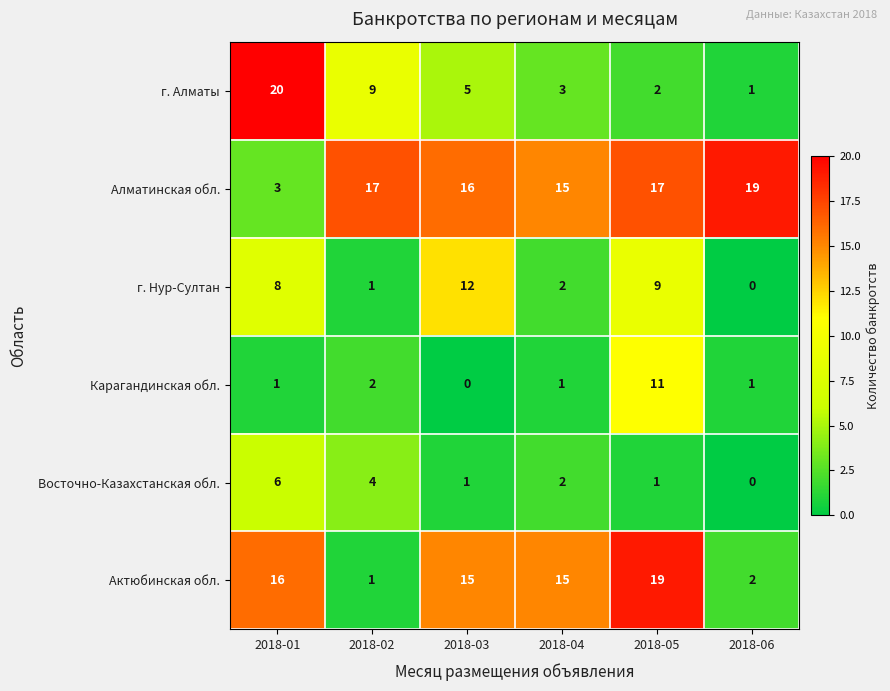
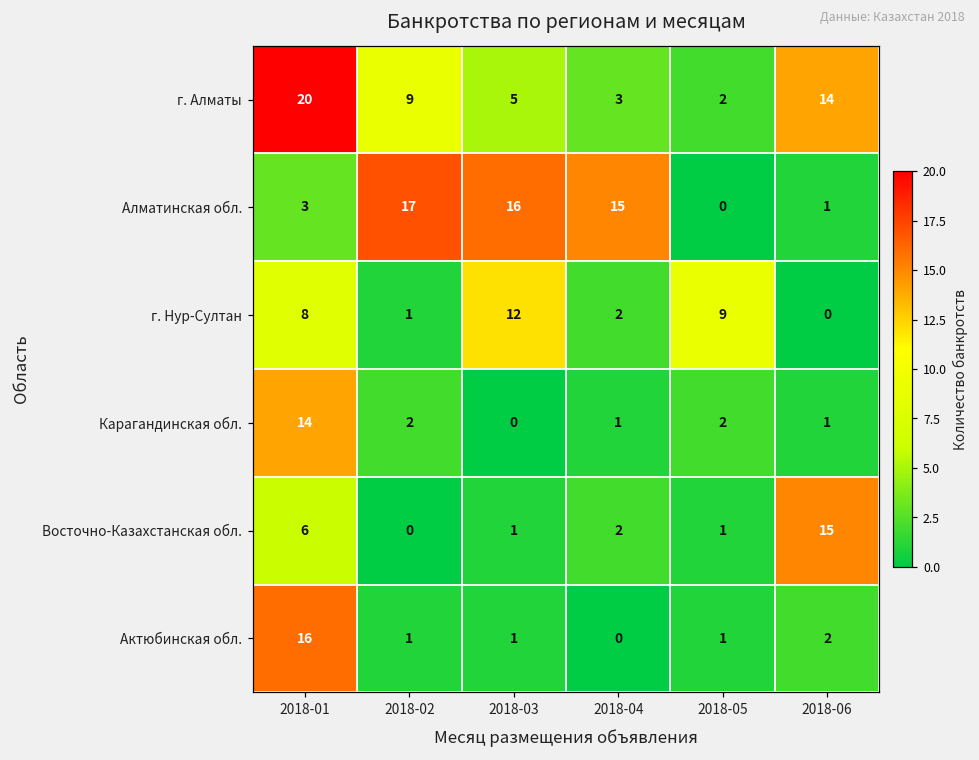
  {
    "г. Алматы": {
      "2018-01": 20,
      "2018-02": 9,
      "2018-03": 5,
      "2018-04": 3,
      "2018-05": 2,
-     "2018-06": 1
+     "2018-06": 14
    },
    "Алматинская обл.": {
      "2018-01": 3,
      "2018-02": 17,
      "2018-03": 16,
      "2018-04": 15,
-     "2018-05": 17,
-     "2018-06": 19
+     "2018-05": 0,
+     "2018-06": 1
    },
    "г. Нур-Султан": {
      "2018-01": 8,
      "2018-02": 1,
      "2018-03": 12,
      "2018-04": 2,
      "2018-05": 9,
      "2018-06": 0
    },
    "Карагандинская обл.": {
-     "2018-01": 1,
+     "2018-01": 14,
      "2018-02": 2,
      "2018-03": 0,
      "2018-04": 1,
-     "2018-05": 11,
+     "2018-05": 2,
      "2018-06": 1
    },
    "Восточно-Казахстанская обл.": {
      "2018-01": 6,
-     "2018-02": 4,
+     "2018-02": 0,
      "2018-03": 1,
      "2018-04": 2,
      "2018-05": 1,
-     "2018-06": 0
+     "2018-06": 15
    },
    "Актюбинская обл.": {
      "2018-01": 16,
      "2018-02": 1,
-     "2018-03": 15,
-     "2018-04": 15,
-     "2018-05": 19,
+     "2018-03": 1,
+     "2018-04": 0,
+     "2018-05": 1,
      "2018-06": 2
    }
  }
